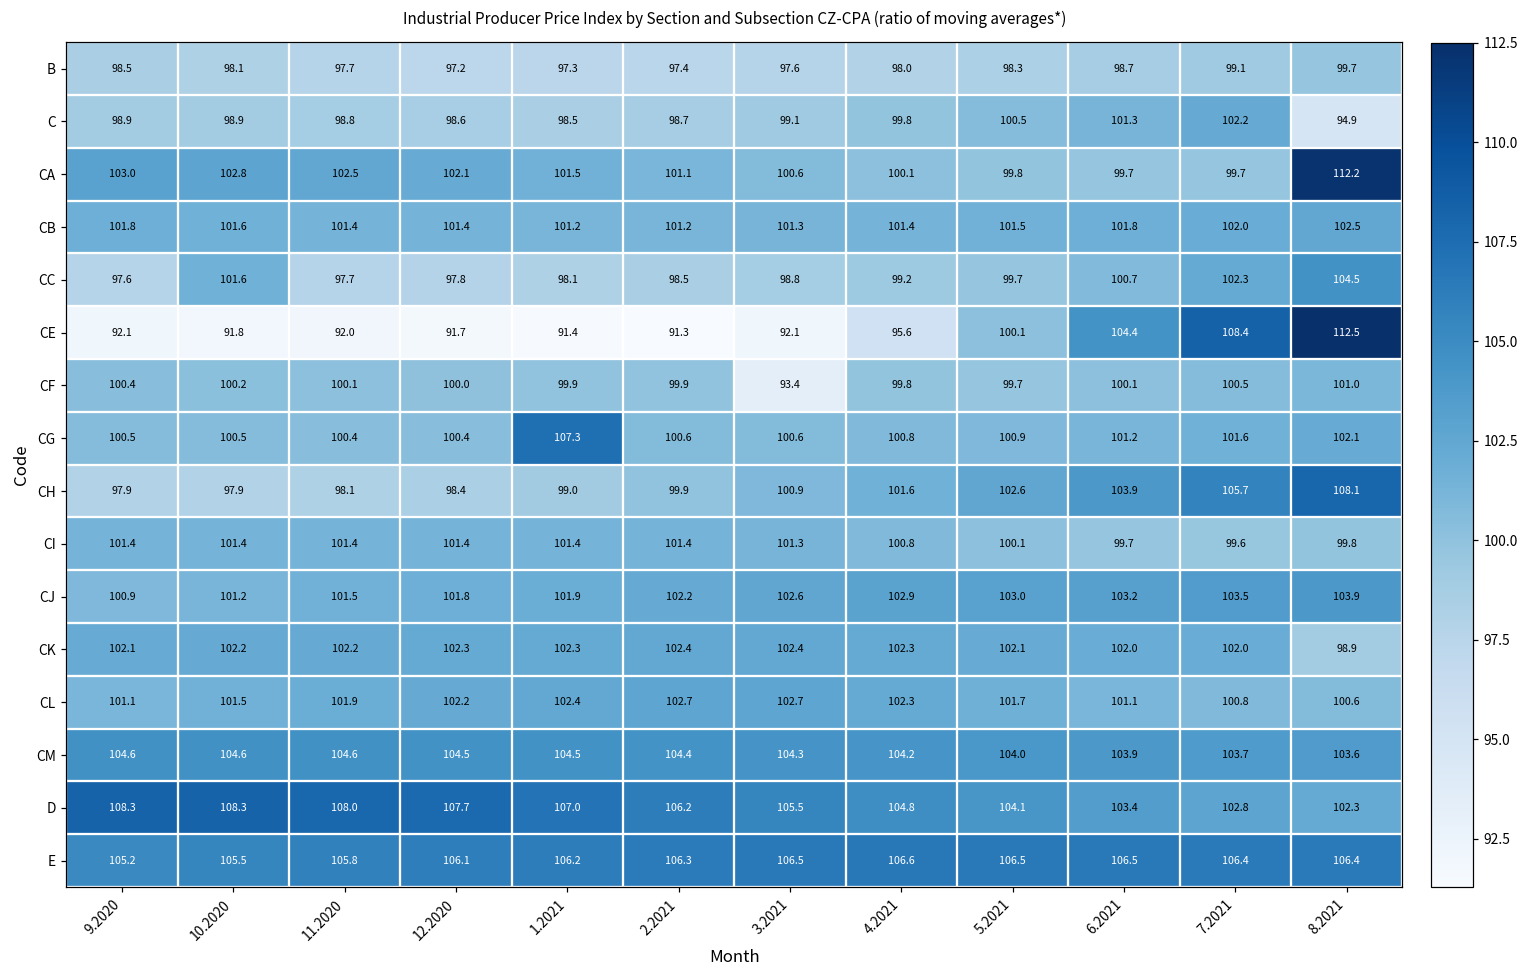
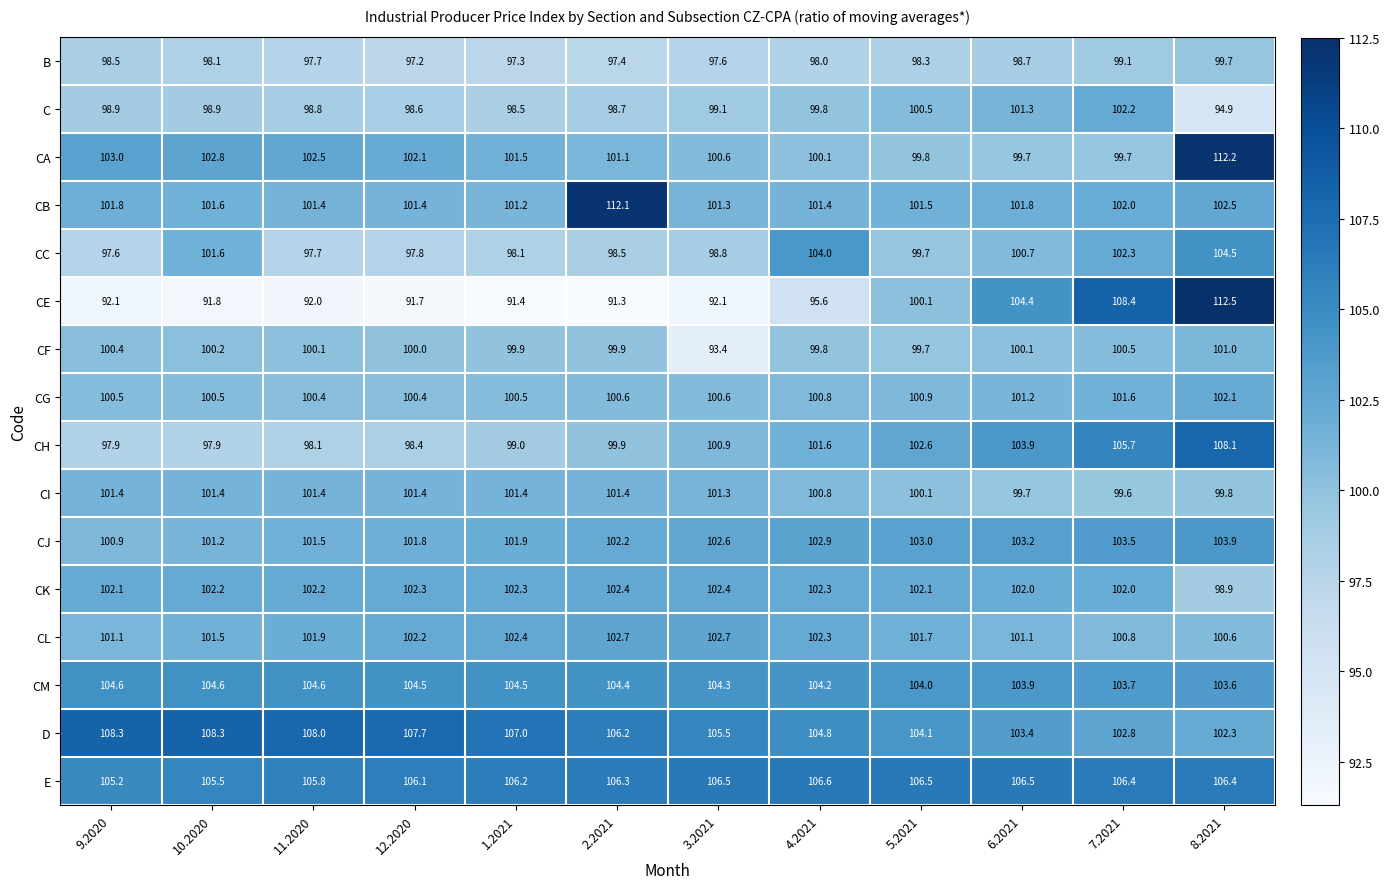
  {
    "B": {
      "9.2020": 98.5,
      "10.2020": 98.1,
      "11.2020": 97.7,
      "12.2020": 97.2,
      "1.2021": 97.3,
      "2.2021": 97.4,
      "3.2021": 97.6,
      "4.2021": 98.0,
      "5.2021": 98.3,
      "6.2021": 98.7,
      "7.2021": 99.1,
      "8.2021": 99.7
    },
    "C": {
      "9.2020": 98.9,
      "10.2020": 98.9,
      "11.2020": 98.8,
      "12.2020": 98.6,
      "1.2021": 98.5,
      "2.2021": 98.7,
      "3.2021": 99.1,
      "4.2021": 99.8,
      "5.2021": 100.5,
      "6.2021": 101.3,
      "7.2021": 102.2,
      "8.2021": 94.9
    },
    "CA": {
      "9.2020": 103.0,
      "10.2020": 102.8,
      "11.2020": 102.5,
      "12.2020": 102.1,
      "1.2021": 101.5,
      "2.2021": 101.1,
      "3.2021": 100.6,
      "4.2021": 100.1,
      "5.2021": 99.8,
      "6.2021": 99.7,
      "7.2021": 99.7,
      "8.2021": 112.2
    },
    "CB": {
      "9.2020": 101.8,
      "10.2020": 101.6,
      "11.2020": 101.4,
      "12.2020": 101.4,
      "1.2021": 101.2,
-     "2.2021": 101.2,
+     "2.2021": 112.1,
      "3.2021": 101.3,
      "4.2021": 101.4,
      "5.2021": 101.5,
      "6.2021": 101.8,
      "7.2021": 102.0,
      "8.2021": 102.5
    },
    "CC": {
      "9.2020": 97.6,
      "10.2020": 101.6,
      "11.2020": 97.7,
      "12.2020": 97.8,
      "1.2021": 98.1,
      "2.2021": 98.5,
      "3.2021": 98.8,
-     "4.2021": 99.2,
+     "4.2021": 104.0,
      "5.2021": 99.7,
      "6.2021": 100.7,
      "7.2021": 102.3,
      "8.2021": 104.5
    },
    "CE": {
      "9.2020": 92.1,
      "10.2020": 91.8,
      "11.2020": 92.0,
      "12.2020": 91.7,
      "1.2021": 91.4,
      "2.2021": 91.3,
      "3.2021": 92.1,
      "4.2021": 95.6,
      "5.2021": 100.1,
      "6.2021": 104.4,
      "7.2021": 108.4,
      "8.2021": 112.5
    },
    "CF": {
      "9.2020": 100.4,
      "10.2020": 100.2,
      "11.2020": 100.1,
      "12.2020": 100.0,
      "1.2021": 99.9,
      "2.2021": 99.9,
      "3.2021": 93.4,
      "4.2021": 99.8,
      "5.2021": 99.7,
      "6.2021": 100.1,
      "7.2021": 100.5,
      "8.2021": 101.0
    },
    "CG": {
      "9.2020": 100.5,
      "10.2020": 100.5,
      "11.2020": 100.4,
      "12.2020": 100.4,
-     "1.2021": 107.3,
+     "1.2021": 100.5,
      "2.2021": 100.6,
      "3.2021": 100.6,
      "4.2021": 100.8,
      "5.2021": 100.9,
      "6.2021": 101.2,
      "7.2021": 101.6,
      "8.2021": 102.1
    },
    "CH": {
      "9.2020": 97.9,
      "10.2020": 97.9,
      "11.2020": 98.1,
      "12.2020": 98.4,
      "1.2021": 99.0,
      "2.2021": 99.9,
      "3.2021": 100.9,
      "4.2021": 101.6,
      "5.2021": 102.6,
      "6.2021": 103.9,
      "7.2021": 105.7,
      "8.2021": 108.1
    },
    "CI": {
      "9.2020": 101.4,
      "10.2020": 101.4,
      "11.2020": 101.4,
      "12.2020": 101.4,
      "1.2021": 101.4,
      "2.2021": 101.4,
      "3.2021": 101.3,
      "4.2021": 100.8,
      "5.2021": 100.1,
      "6.2021": 99.7,
      "7.2021": 99.6,
      "8.2021": 99.8
    },
    "CJ": {
      "9.2020": 100.9,
      "10.2020": 101.2,
      "11.2020": 101.5,
      "12.2020": 101.8,
      "1.2021": 101.9,
      "2.2021": 102.2,
      "3.2021": 102.6,
      "4.2021": 102.9,
      "5.2021": 103.0,
      "6.2021": 103.2,
      "7.2021": 103.5,
      "8.2021": 103.9
    },
    "CK": {
      "9.2020": 102.1,
      "10.2020": 102.2,
      "11.2020": 102.2,
      "12.2020": 102.3,
      "1.2021": 102.3,
      "2.2021": 102.4,
      "3.2021": 102.4,
      "4.2021": 102.3,
      "5.2021": 102.1,
      "6.2021": 102.0,
      "7.2021": 102.0,
      "8.2021": 98.9
    },
    "CL": {
      "9.2020": 101.1,
      "10.2020": 101.5,
      "11.2020": 101.9,
      "12.2020": 102.2,
      "1.2021": 102.4,
      "2.2021": 102.7,
      "3.2021": 102.7,
      "4.2021": 102.3,
      "5.2021": 101.7,
      "6.2021": 101.1,
      "7.2021": 100.8,
      "8.2021": 100.6
    },
    "CM": {
      "9.2020": 104.6,
      "10.2020": 104.6,
      "11.2020": 104.6,
      "12.2020": 104.5,
      "1.2021": 104.5,
      "2.2021": 104.4,
      "3.2021": 104.3,
      "4.2021": 104.2,
      "5.2021": 104.0,
      "6.2021": 103.9,
      "7.2021": 103.7,
      "8.2021": 103.6
    },
    "D": {
      "9.2020": 108.3,
      "10.2020": 108.3,
      "11.2020": 108.0,
      "12.2020": 107.7,
      "1.2021": 107.0,
      "2.2021": 106.2,
      "3.2021": 105.5,
      "4.2021": 104.8,
      "5.2021": 104.1,
      "6.2021": 103.4,
      "7.2021": 102.8,
      "8.2021": 102.3
    },
    "E": {
      "9.2020": 105.2,
      "10.2020": 105.5,
      "11.2020": 105.8,
      "12.2020": 106.1,
      "1.2021": 106.2,
      "2.2021": 106.3,
      "3.2021": 106.5,
      "4.2021": 106.6,
      "5.2021": 106.5,
      "6.2021": 106.5,
      "7.2021": 106.4,
      "8.2021": 106.4
    }
  }
